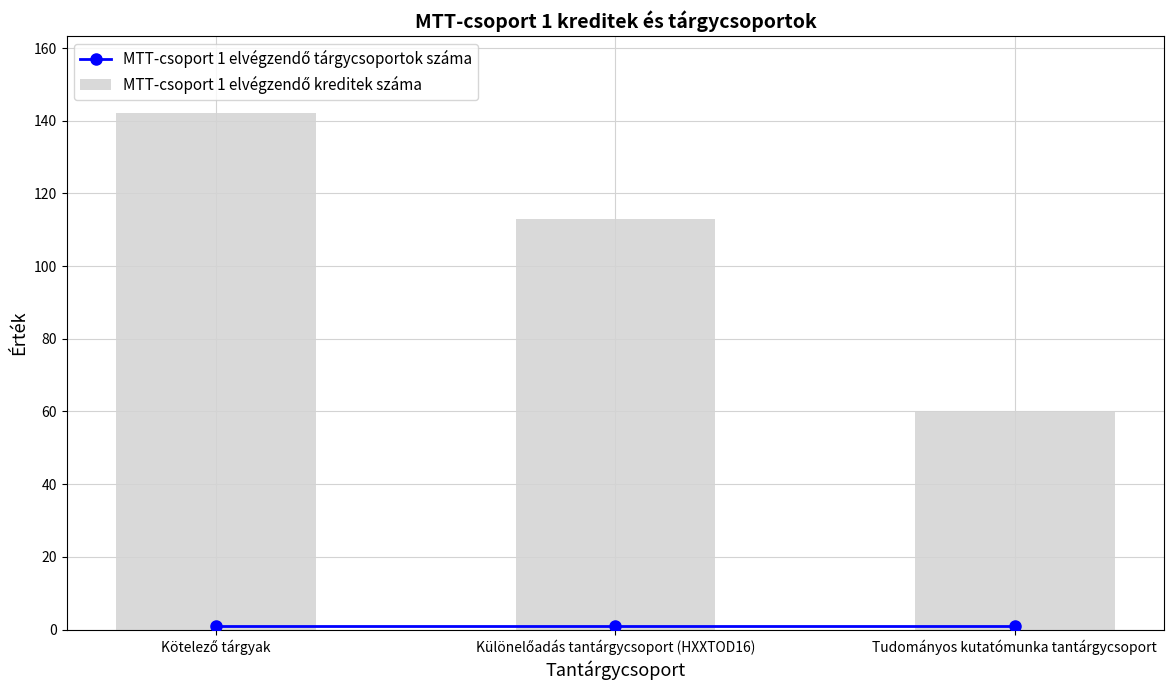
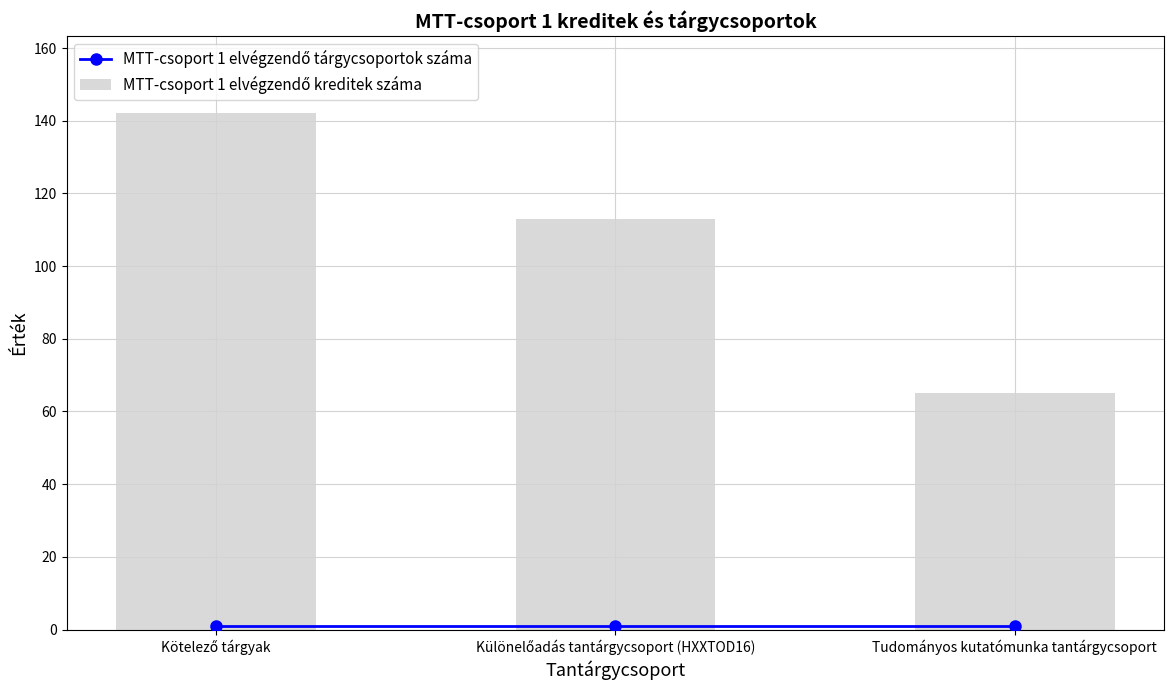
  {
    "MTT-csoport 1 elvégzendő tárgycsoportok száma": {
      "Kötelező tárgyak": 1,
      "Különelőadás tantárgycsoport (HXXTOD16)": 1,
      "Tudományos kutatómunka tantárgycsoport": 1
    },
    "MTT-csoport 1 elvégzendő kreditek száma": {
      "Kötelező tárgyak": 142,
      "Különelőadás tantárgycsoport (HXXTOD16)": 113,
-     "Tudományos kutatómunka tantárgycsoport": 60
+     "Tudományos kutatómunka tantárgycsoport": 65
    }
  }
